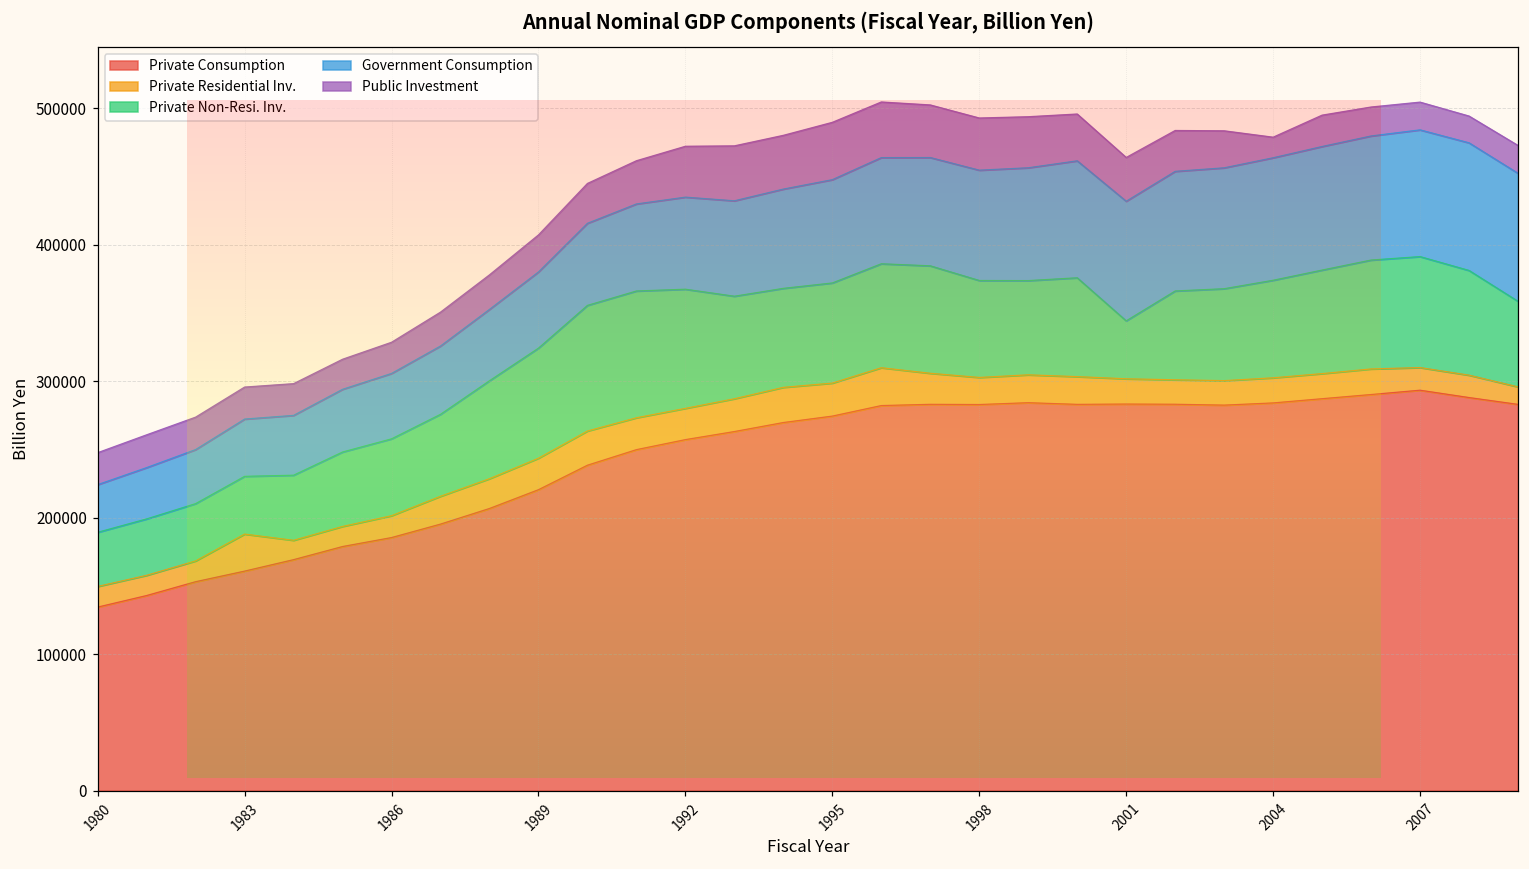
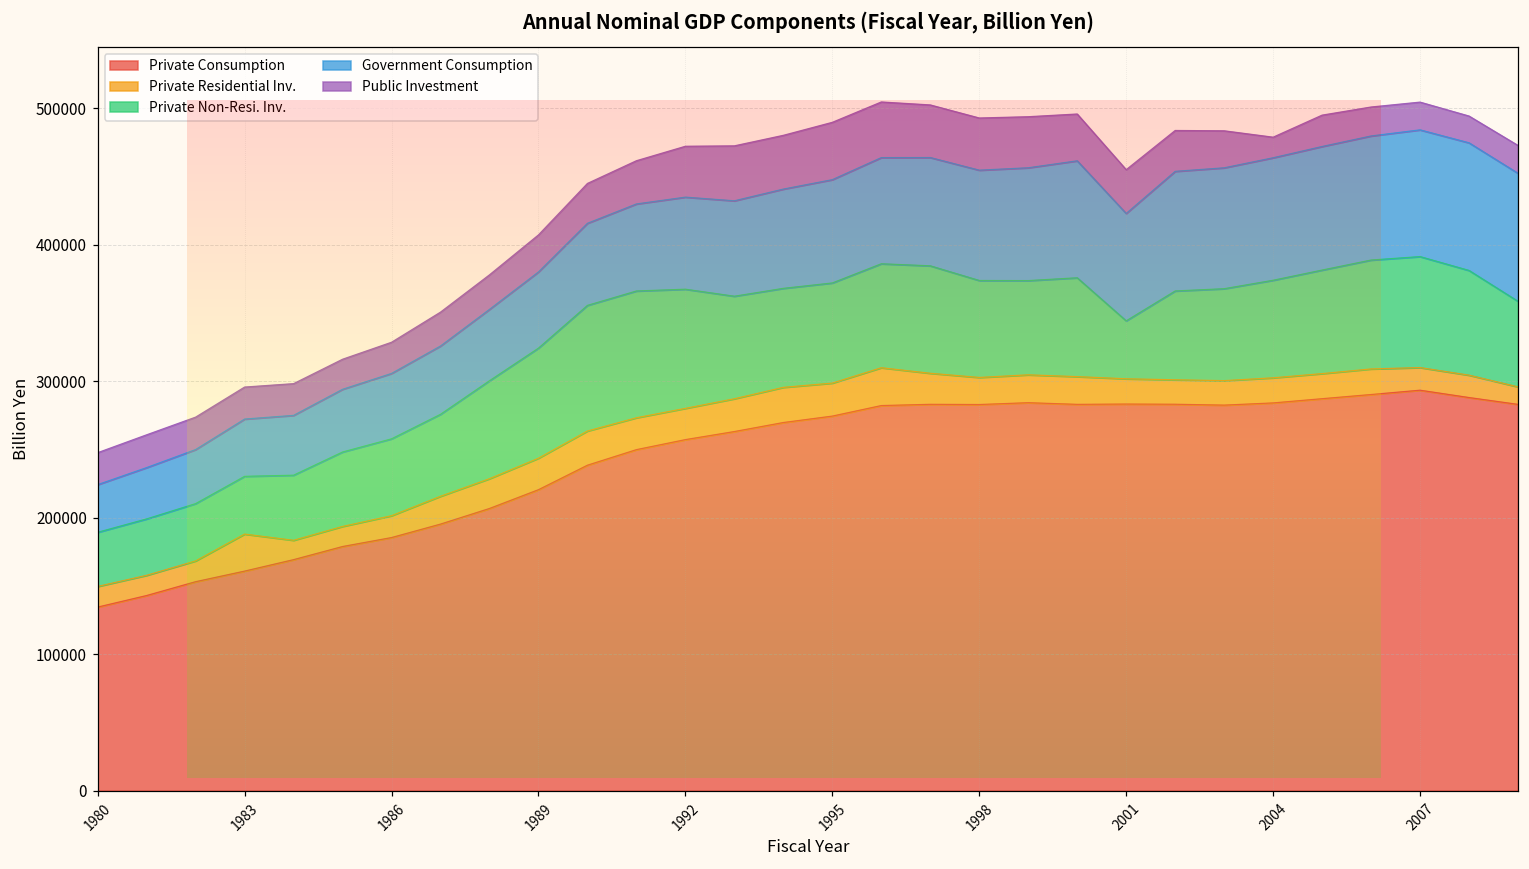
  {
    "Private Consumption": {
      "1980": 135000,
      "1983": 161000,
      "1986": 185000,
      "1989": 221000,
      "1992": 257000,
      "1995": 275000,
      "1998": 283000,
      "2001": 283000,
      "2004": 284000,
      "2007": 293000
    },
    "Private Residential Inv.": {
      "1980": 15000,
      "1983": 27000,
      "1986": 16000,
      "1989": 23000,
      "1992": 23000,
      "1995": 24000,
      "1998": 20000,
      "2001": 19000,
      "2004": 18000,
      "2007": 17000
    },
    "Private Non-Resi. Inv.": {
      "1980": 40000,
      "1983": 42000,
      "1986": 56000,
      "1989": 81000,
      "1992": 87000,
      "1995": 73000,
      "1998": 71000,
      "2001": 42000,
      "2004": 72000,
      "2007": 81000
    },
    "Government Consumption": {
      "1980": 35000,
      "1983": 42000,
      "1986": 48000,
      "1989": 56000,
      "1992": 67000,
      "1995": 76000,
      "1998": 81000,
-     "2001": 88000,
+     "2001": 79000,
      "2004": 90000,
      "2007": 93000
    },
    "Public Investment": {
      "1980": 23000,
      "1983": 23000,
      "1986": 23000,
      "1989": 27000,
      "1992": 37000,
      "1995": 42000,
      "1998": 38000,
      "2001": 32000,
      "2004": 15000,
      "2007": 20000
    }
  }
